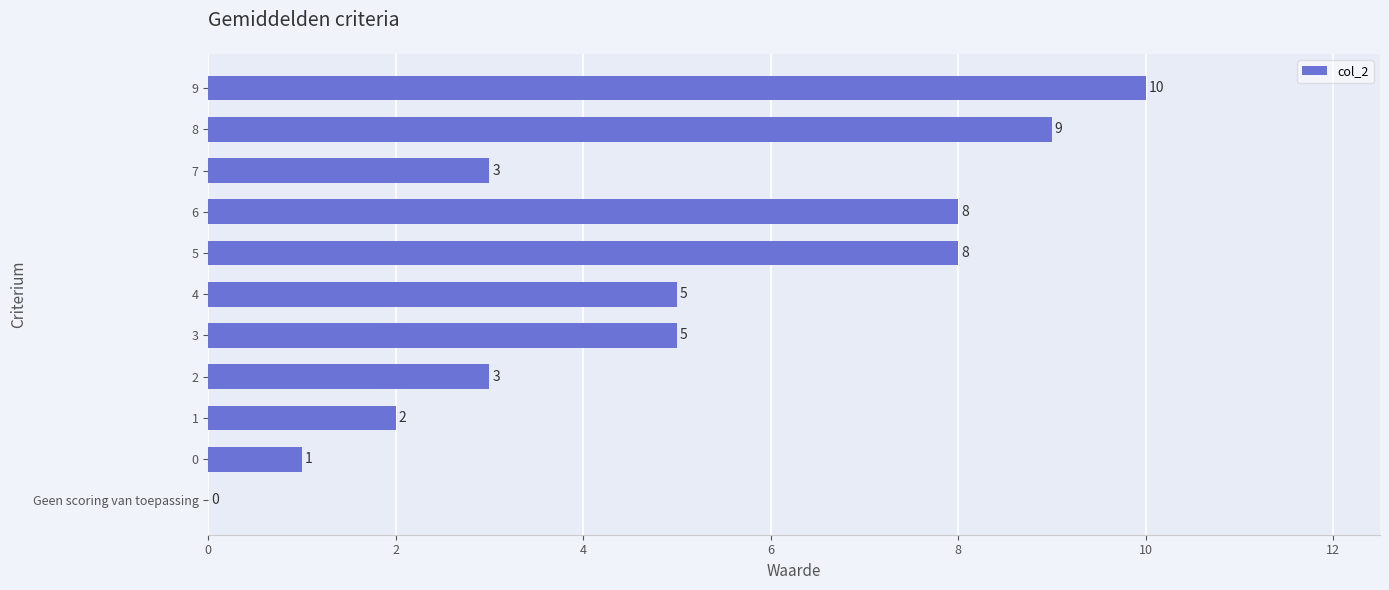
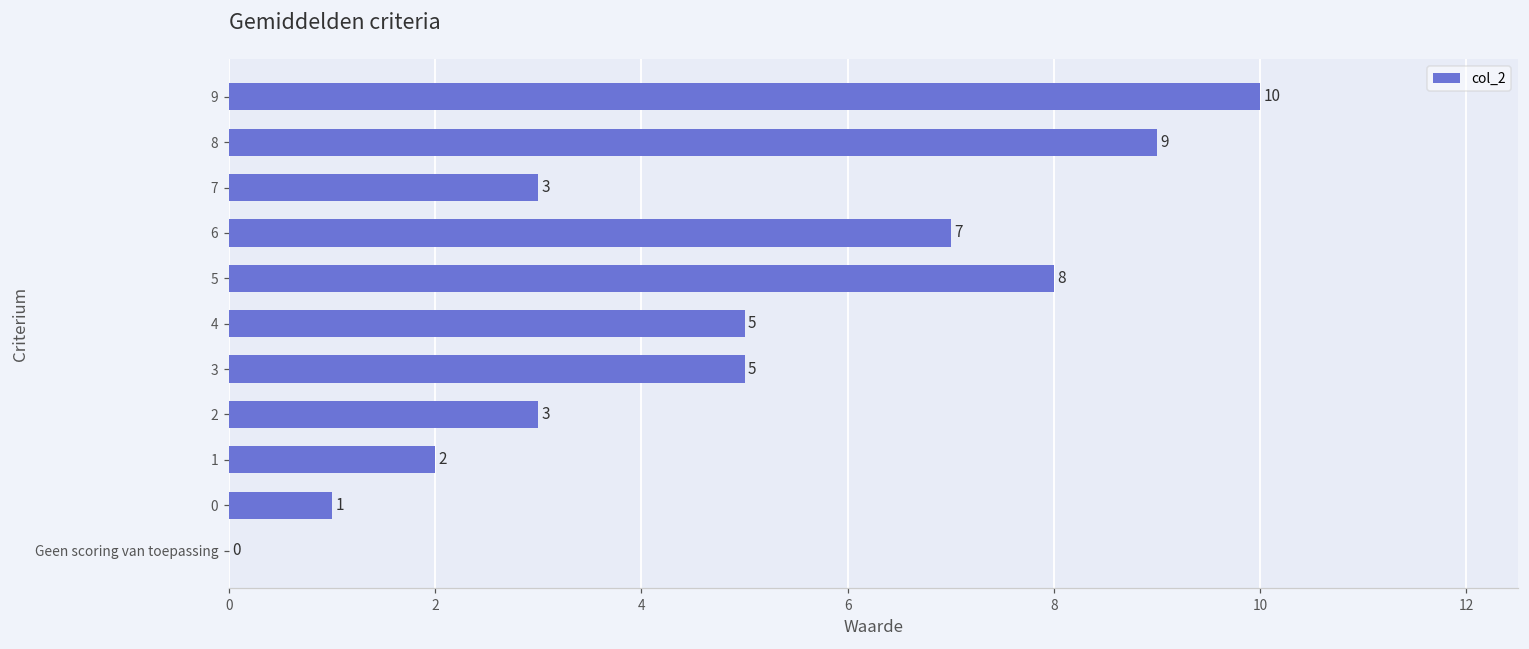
  {
    "9": 10,
    "8": 9,
    "7": 3,
-   "6": 8,
+   "6": 7,
    "5": 8,
    "4": 5,
    "3": 5,
    "2": 3,
    "1": 2,
    "0": 1,
    "Geen scoring van toepassing": 0
  }
